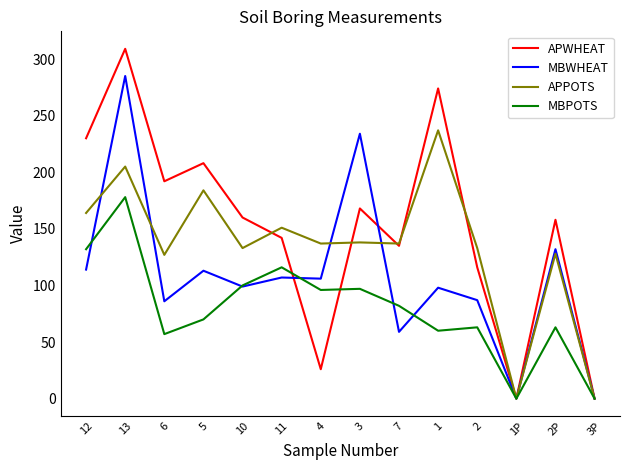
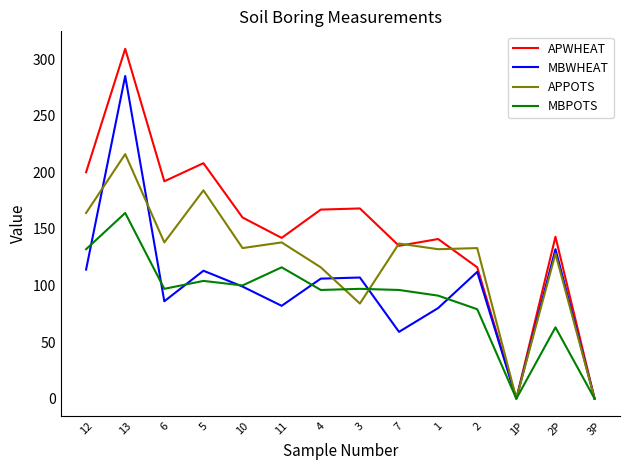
  {
    "APWHEAT": {
-     "12": 230,
+     "12": 200,
      "13": 309,
      "6": 192,
      "5": 208,
      "10": 160,
      "11": 142,
-     "4": 26,
+     "4": 167,
      "3": 168,
-     "1": 274,
+     "1": 141,
      "2": 116,
-     "2P": 158
+     "2P": 143
    },
    "MBWHEAT": {
      "12": 114,
      "13": 285,
      "6": 86,
      "5": 113,
-     "11": 107,
+     "11": 82,
      "4": 106,
-     "3": 234,
+     "3": 107,
      "7": 59,
-     "1": 98,
-     "2": 87,
+     "1": 80,
+     "2": 112,
      "2P": 132
    },
    "APPOTS": {
      "12": 164,
-     "13": 205,
-     "6": 127,
+     "13": 216,
+     "6": 138,
      "5": 184,
      "10": 133,
-     "11": 151,
-     "4": 137,
-     "3": 138,
-     "1": 237,
+     "11": 138,
+     "4": 116,
+     "3": 84,
+     "1": 132,
      "2": 133,
      "2P": 128
    },
    "MBPOTS": {
      "12": 132,
-     "13": 178,
-     "6": 57,
-     "5": 70,
+     "13": 164,
+     "6": 97,
+     "5": 104,
      "11": 116,
      "4": 96,
      "3": 97,
-     "7": 82,
-     "1": 60,
-     "2": 63,
+     "7": 96,
+     "1": 91,
+     "2": 79,
      "2P": 63
    }
  }
